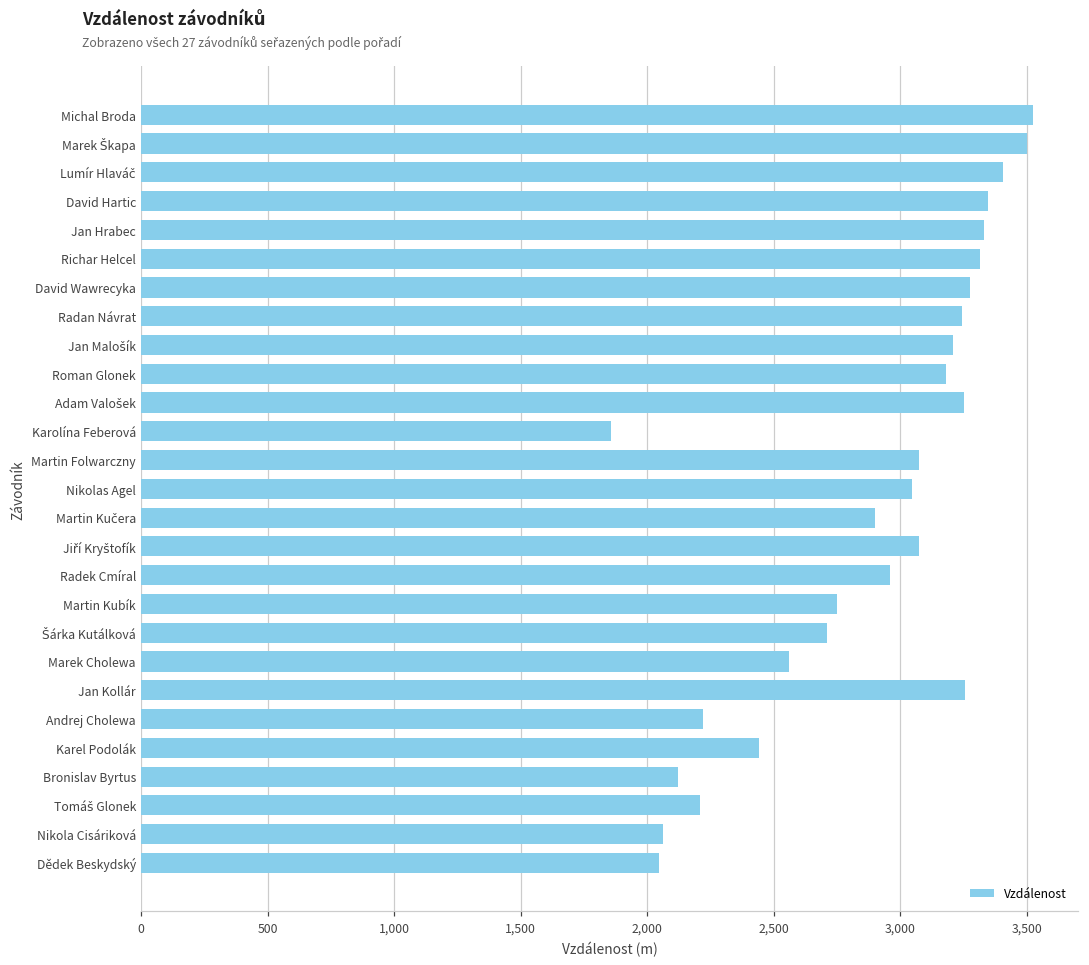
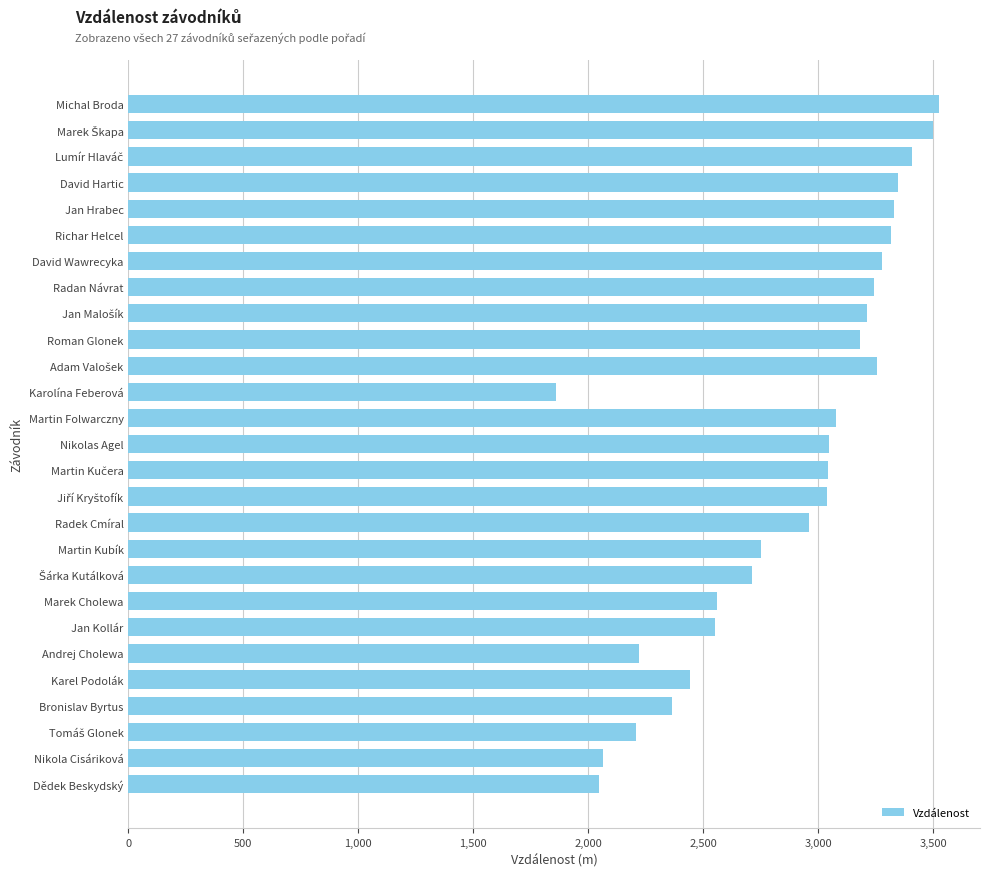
  {
    "Michal Broda": "3,530",
    "Marek Škapa": "3,500",
    "Lumír Hlaváč": "3,410",
    "David Hartic": "3,350",
    "Jan Hrabec": "3,330",
    "Richar Helcel": "3,320",
    "David Wawrecyka": "3,280",
    "Radan Návrat": "3,240",
    "Jan Malošík": "3,210",
    "Roman Glonek": "3,180",
    "Adam Valošek": "3,250",
    "Karolína Feberová": "1,860",
    "Martin Folwarczny": "3,080",
    "Nikolas Agel": "3,050",
-   "Martin Kučera": "2,900",
-   "Jiří Kryštofík": "3,080",
+   "Martin Kučera": "3,040",
+   "Jiří Kryštofík": "3,040",
    "Radek Cmíral": "2,960",
    "Martin Kubík": "2,750",
    "Šárka Kutálková": "2,710",
    "Marek Cholewa": "2,560",
-   "Jan Kollár": "3,260",
+   "Jan Kollár": "2,550",
    "Andrej Cholewa": "2,220",
    "Karel Podolák": "2,440",
-   "Bronislav Byrtus": "2,120",
+   "Bronislav Byrtus": "2,370",
    "Tomáš Glonek": "2,210",
    "Nikola Cisáriková": "2,060",
    "Dědek Beskydský": "2,050"
  }
